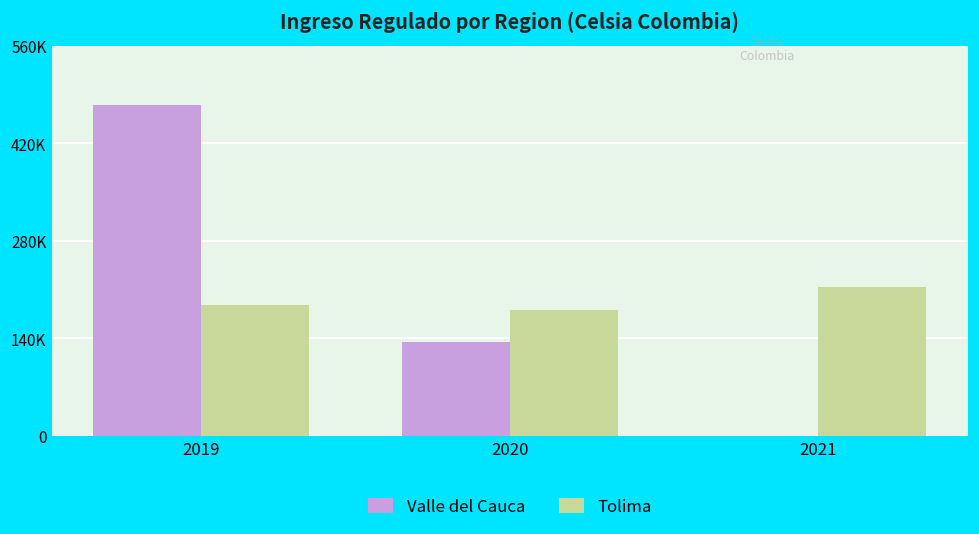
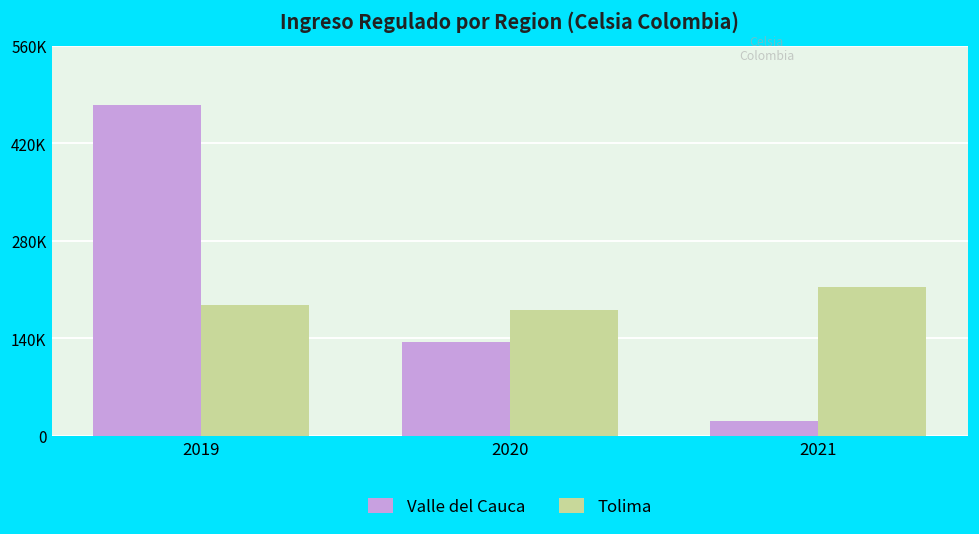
  {
    "Valle del Cauca": {
      "2019": 470000,
      "2020": 130000,
-     "2021": 0
+     "2021": 20000
    },
    "Tolima": {
      "2019": 190000,
      "2020": 180000,
      "2021": 210000
    }
  }
